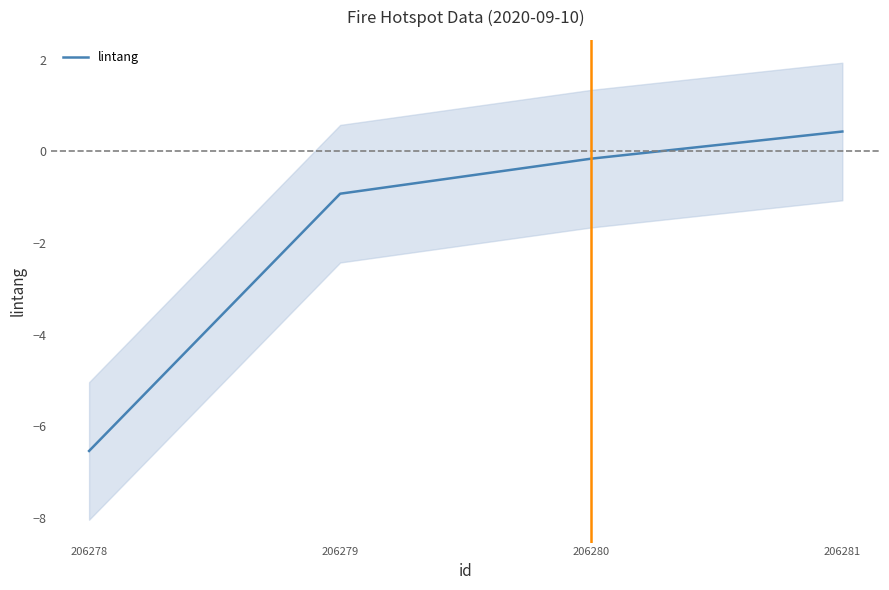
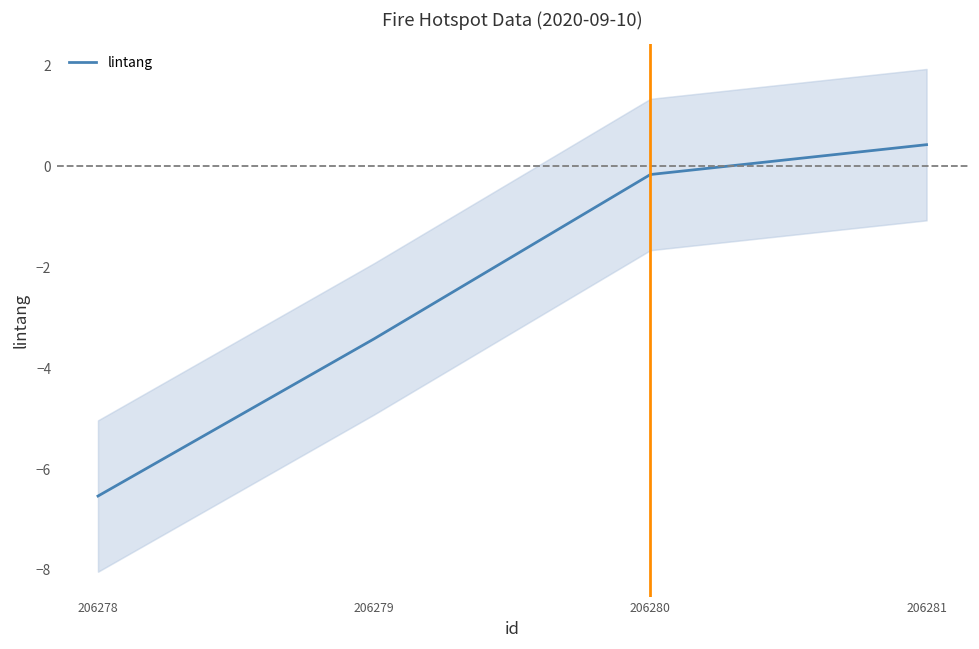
  {
    "lintang": {
      "206278": -6.5,
-     "206279": -0.9,
+     "206279": -3.4,
      "206280": -0.2,
      "206281": 0.4
    }
  }
